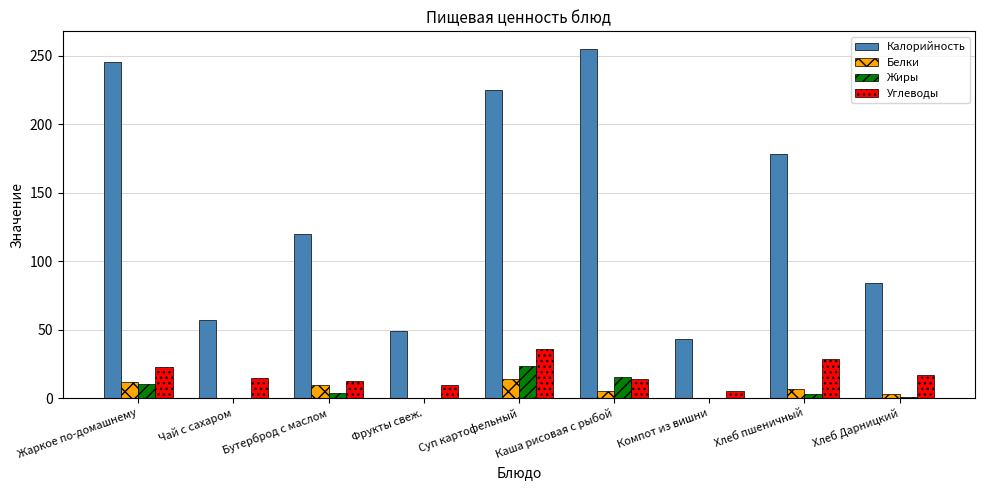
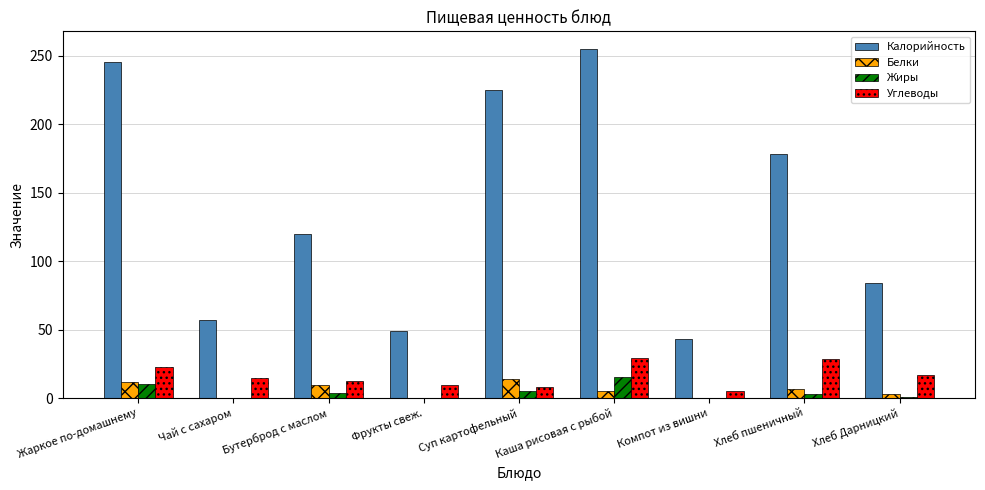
  {
    "Калорийность": {
      "Жаркое по-домашнему": 245,
      "Чай с сахаром": 57,
      "Бутерброд с маслом": 120,
      "Фрукты свеж.": 49,
      "Суп картофельный": 225,
      "Каша рисовая с рыбой": 255,
      "Компот из вишни": 43,
      "Хлеб пшеничный": 178,
      "Хлеб Дарницкий": 84
    },
    "Белки": {
      "Жаркое по-домашнему": 12,
      "Бутерброд с маслом": 10,
      "Суп картофельный": 14,
      "Каша рисовая с рыбой": 5,
      "Хлеб пшеничный": 7,
      "Хлеб Дарницкий": 3
    },
    "Жиры": {
      "Жаркое по-домашнему": 10,
      "Чай с сахаром": 0,
      "Бутерброд с маслом": 4,
-     "Суп картофельный": 24,
+     "Суп картофельный": 5,
      "Каша рисовая с рыбой": 16,
      "Хлеб пшеничный": 3
    },
    "Углеводы": {
      "Жаркое по-домашнему": 23,
      "Чай с сахаром": 15,
      "Бутерброд с маслом": 13,
      "Фрукты свеж.": 10,
-     "Суп картофельный": 36,
-     "Каша рисовая с рыбой": 14,
+     "Суп картофельный": 8,
+     "Каша рисовая с рыбой": 29,
      "Компот из вишни": 5,
      "Хлеб пшеничный": 28,
      "Хлеб Дарницкий": 17
    }
  }
